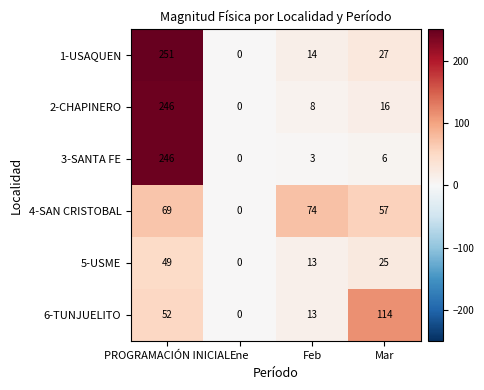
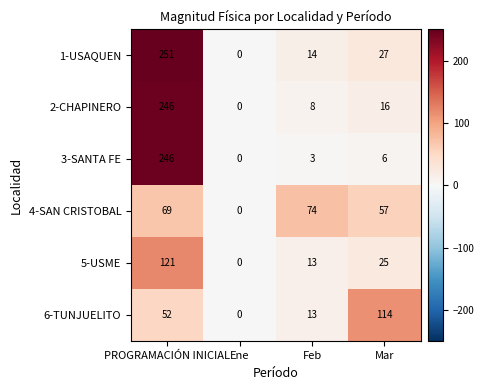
  {
    "1-USAQUEN": {
      "PROGRAMACIÓN INICIAL": 251,
      "Ene": 0,
      "Feb": 14,
      "Mar": 27
    },
    "2-CHAPINERO": {
      "PROGRAMACIÓN INICIAL": 246,
      "Ene": 0,
      "Feb": 8,
      "Mar": 16
    },
    "3-SANTA FE": {
      "PROGRAMACIÓN INICIAL": 246,
      "Ene": 0,
      "Feb": 3,
      "Mar": 6
    },
    "4-SAN CRISTOBAL": {
      "PROGRAMACIÓN INICIAL": 69,
      "Ene": 0,
      "Feb": 74,
      "Mar": 57
    },
    "5-USME": {
-     "PROGRAMACIÓN INICIAL": 49,
+     "PROGRAMACIÓN INICIAL": 121,
      "Ene": 0,
      "Feb": 13,
      "Mar": 25
    },
    "6-TUNJUELITO": {
      "PROGRAMACIÓN INICIAL": 52,
      "Ene": 0,
      "Feb": 13,
      "Mar": 114
    }
  }
